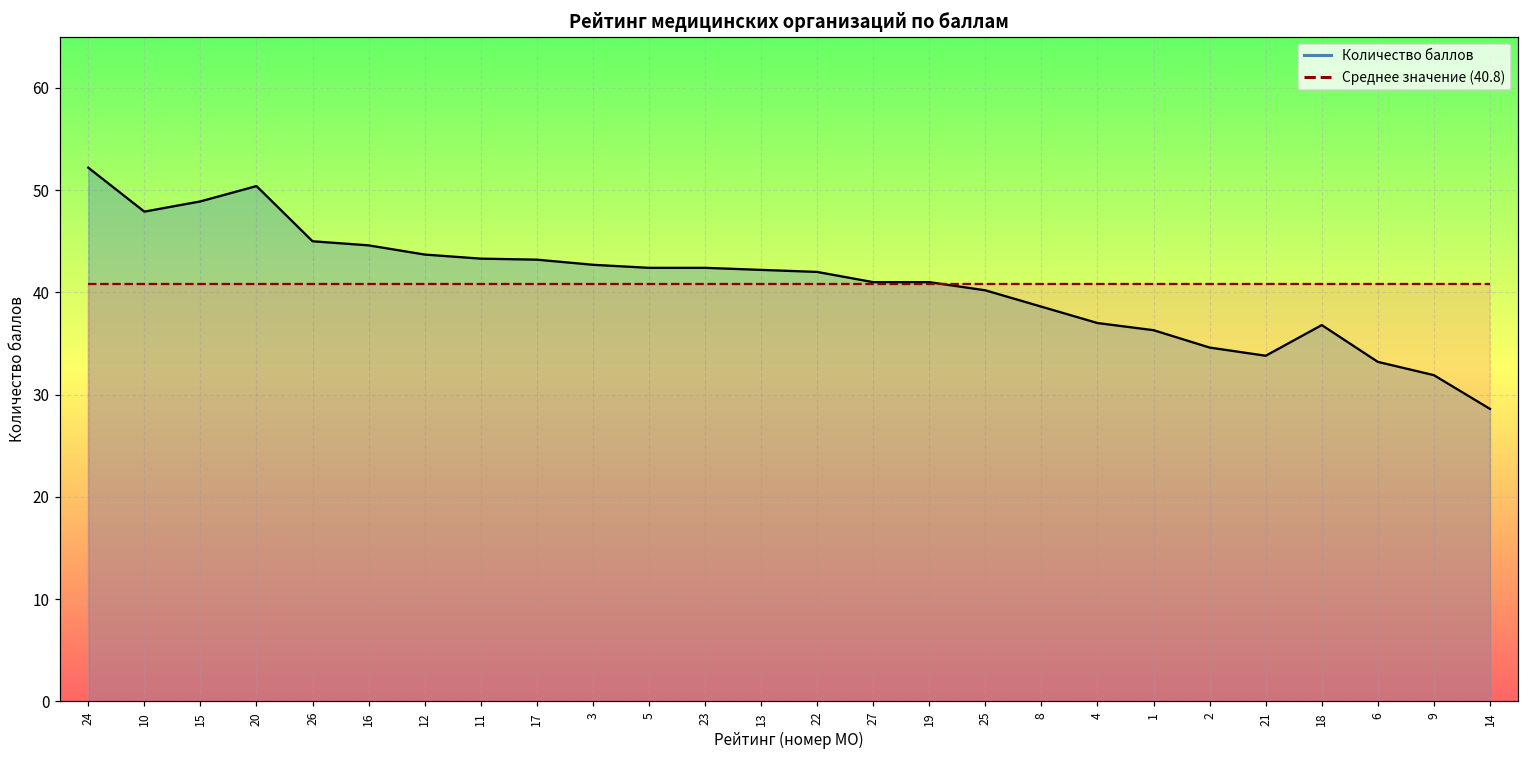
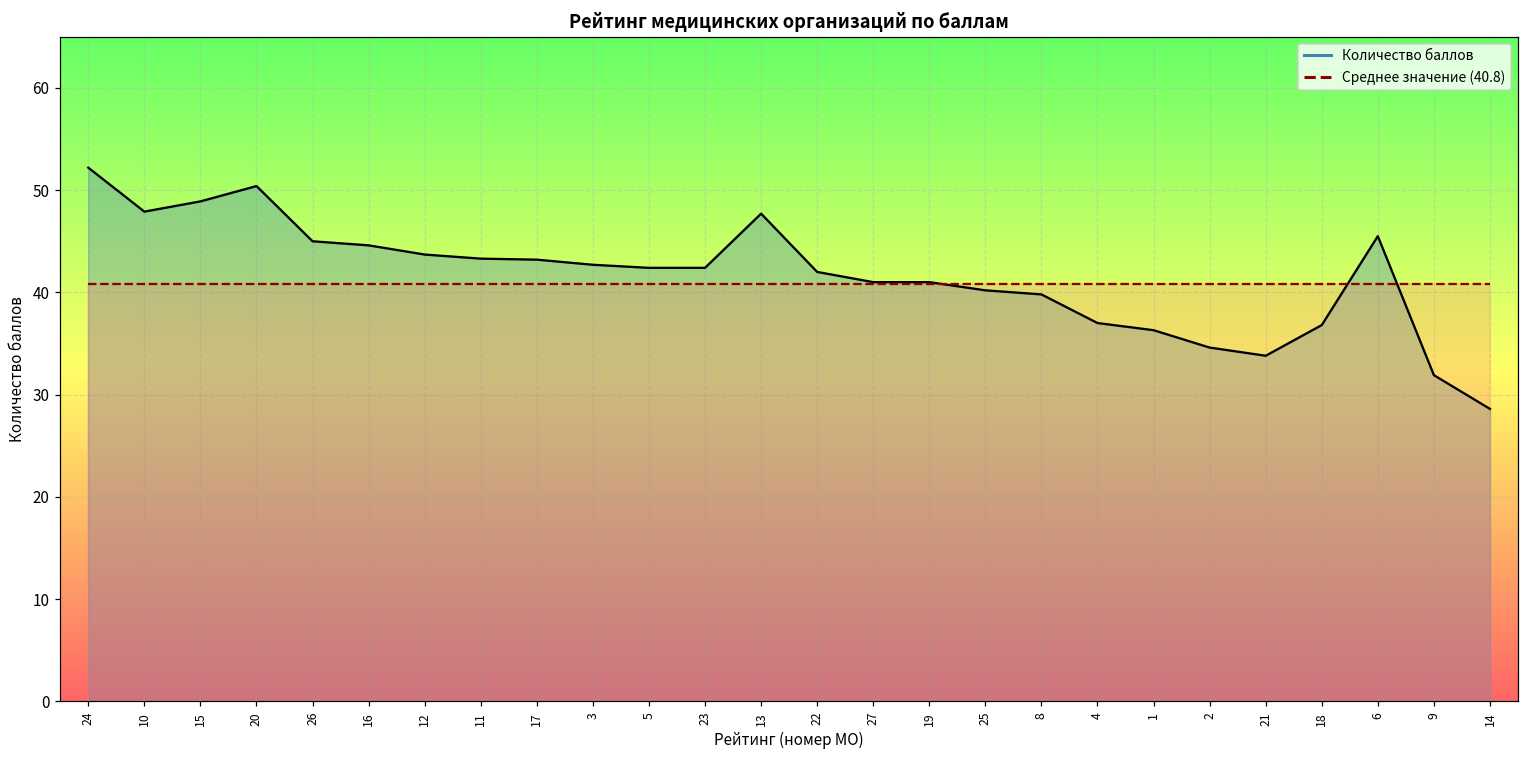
  {
    "Количество баллов": {
      "24": 52,
      "10": 48,
      "15": 49,
      "20": 50,
      "26": 45,
      "16": 45,
      "12": 44,
      "11": 43,
      "17": 43,
      "3": 43,
      "5": 42,
      "23": 42,
-     "13": 42,
+     "13": 48,
      "22": 42,
      "25": 40,
-     "8": 39,
+     "8": 40,
      "4": 37,
      "1": 36,
      "2": 35,
      "21": 34,
      "18": 37,
-     "6": 33,
+     "6": 46,
      "9": 32,
      "14": 29
    }
  }
